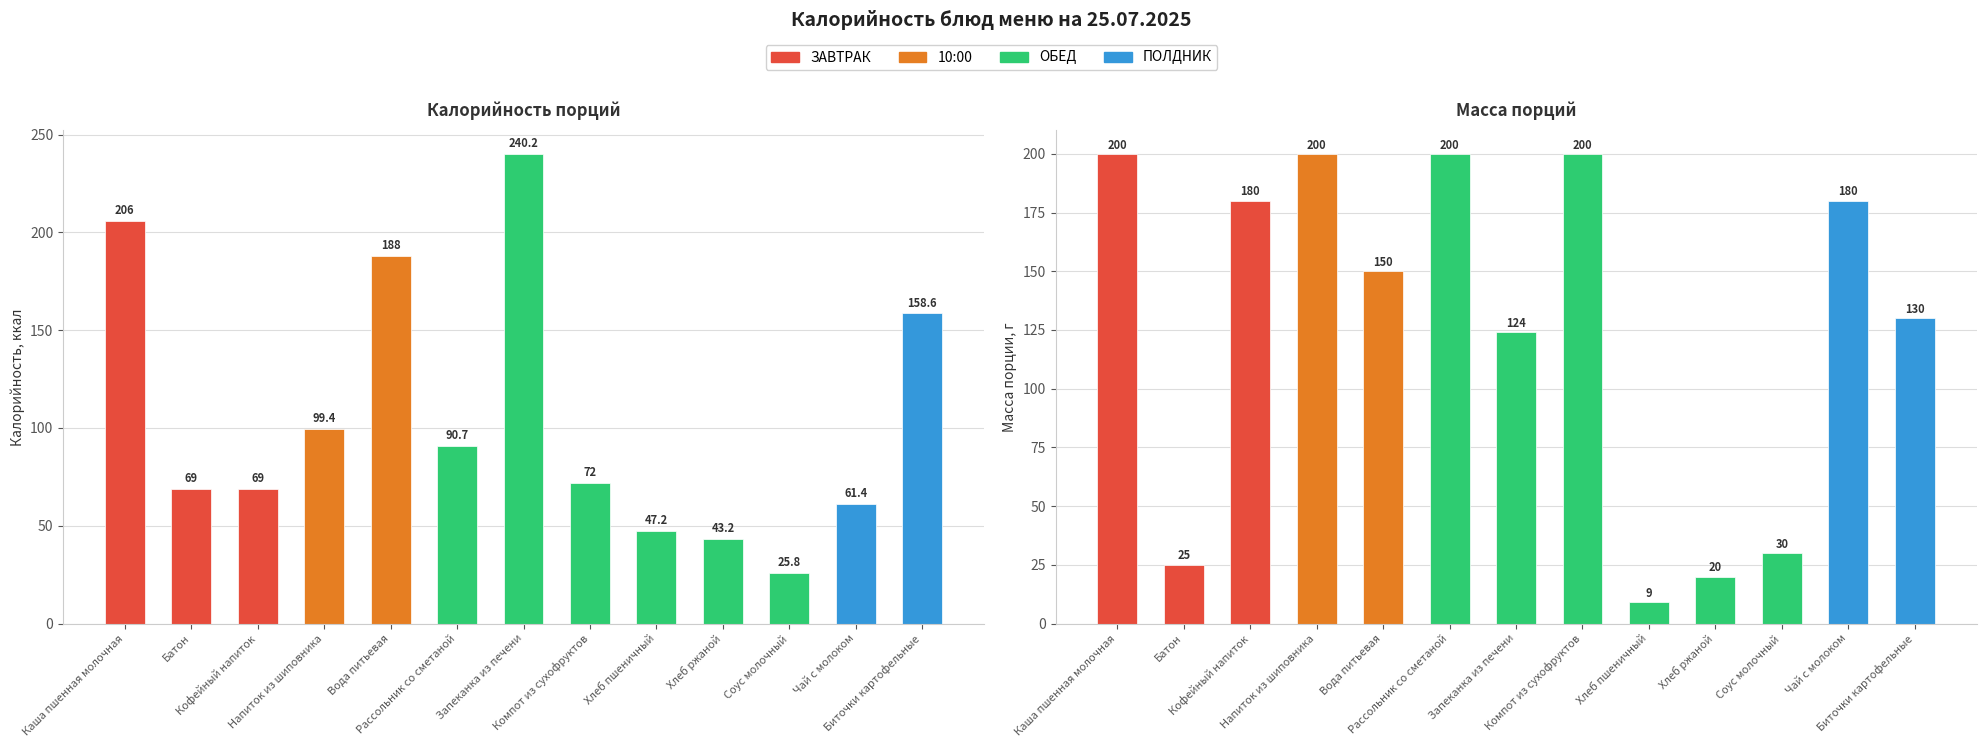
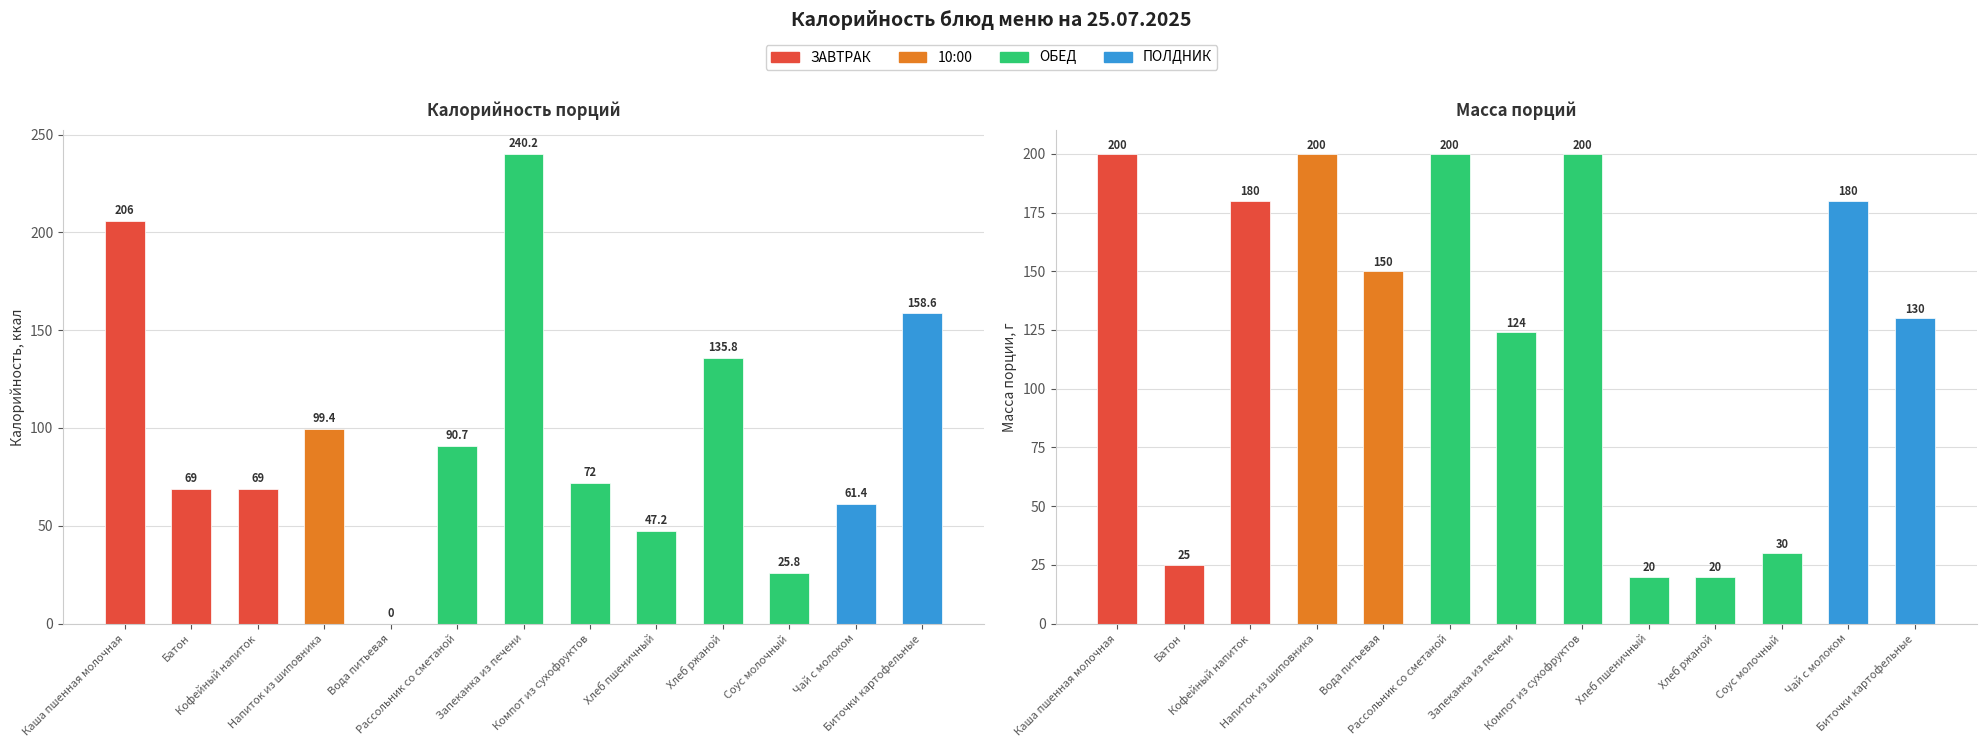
  {
    "Калорийность порций": {
      "Каша пшенная молочная": 206,
      "Батон": 69,
      "Кофейный напиток": 69,
      "Напиток из шиповника": 99.4,
-     "Вода питьевая": 188,
+     "Вода питьевая": 0,
      "Рассольник со сметаной": 90.7,
      "Запеканка из печени": 240.2,
      "Компот из сухофруктов": 72,
      "Хлеб пшеничный": 47.2,
-     "Хлеб ржаной": 43.2,
+     "Хлеб ржаной": 135.8,
      "Соус молочный": 25.8,
      "Чай с молоком": 61.4,
      "Биточки картофельные": 158.6
    },
    "Масса порций": {
      "Каша пшенная молочная": 200,
      "Батон": 25,
      "Кофейный напиток": 180,
      "Напиток из шиповника": 200,
      "Вода питьевая": 150,
      "Рассольник со сметаной": 200,
      "Запеканка из печени": 124,
      "Компот из сухофруктов": 200,
-     "Хлеб пшеничный": 9,
+     "Хлеб пшеничный": 20,
      "Хлеб ржаной": 20,
      "Соус молочный": 30,
      "Чай с молоком": 180,
      "Биточки картофельные": 130
    }
  }
